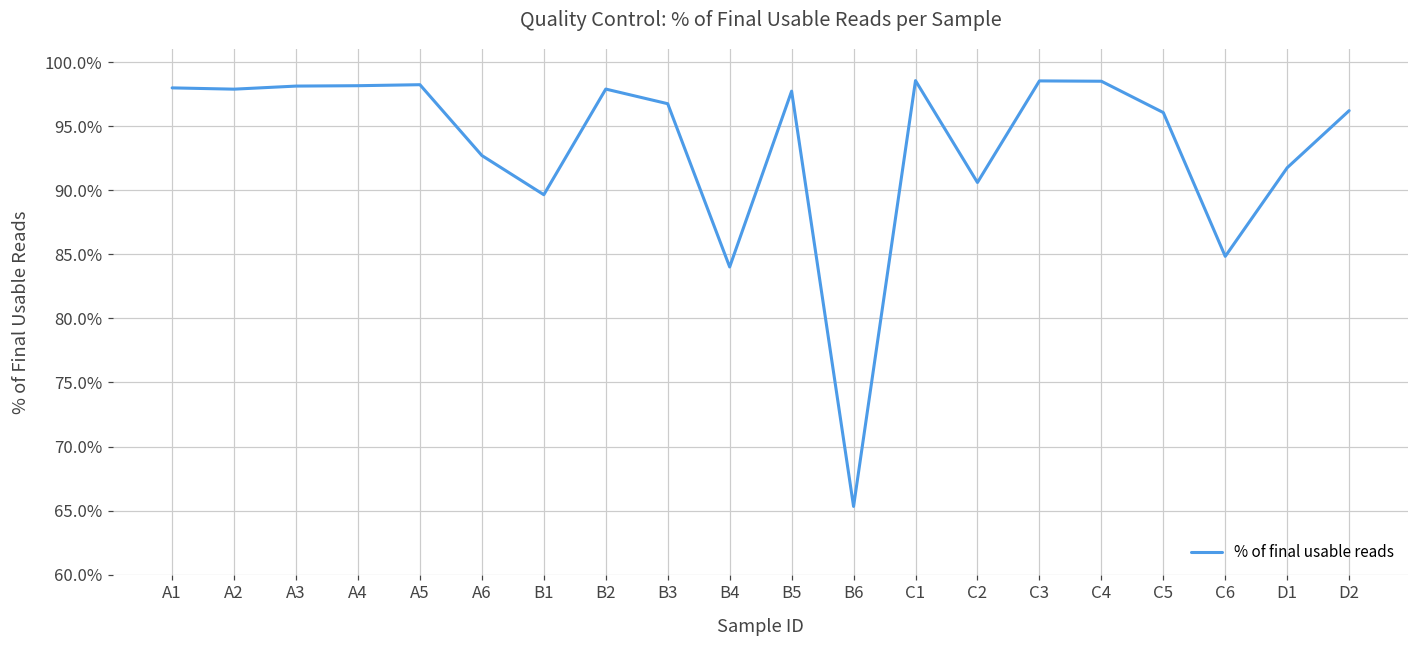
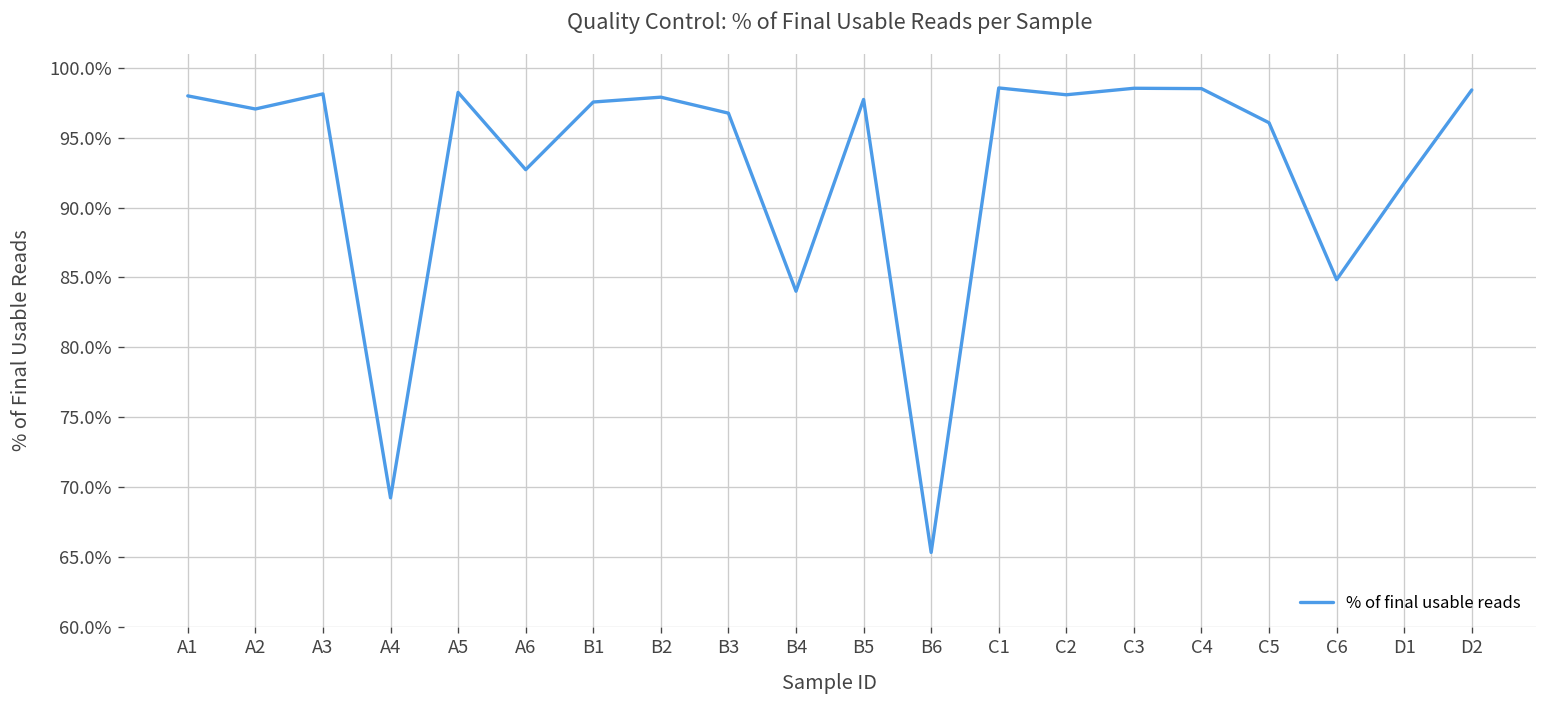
  {
    "A1": "98.0%",
-   "A2": "97.9%",
+   "A2": "97.1%",
    "A3": "98.1%",
-   "A4": "98.2%",
+   "A4": "69.2%",
    "A5": "98.2%",
    "A6": "92.7%",
-   "B1": "89.7%",
+   "B1": "97.6%",
    "B2": "97.9%",
    "B3": "96.8%",
    "B4": "84.0%",
    "B5": "97.7%",
    "B6": "65.3%",
    "C1": "98.6%",
-   "C2": "90.6%",
+   "C2": "98.1%",
    "C3": "98.5%",
    "C4": "98.5%",
    "C5": "96.1%",
    "C6": "84.8%",
    "D1": "91.8%",
-   "D2": "96.2%"
+   "D2": "98.4%"
  }
